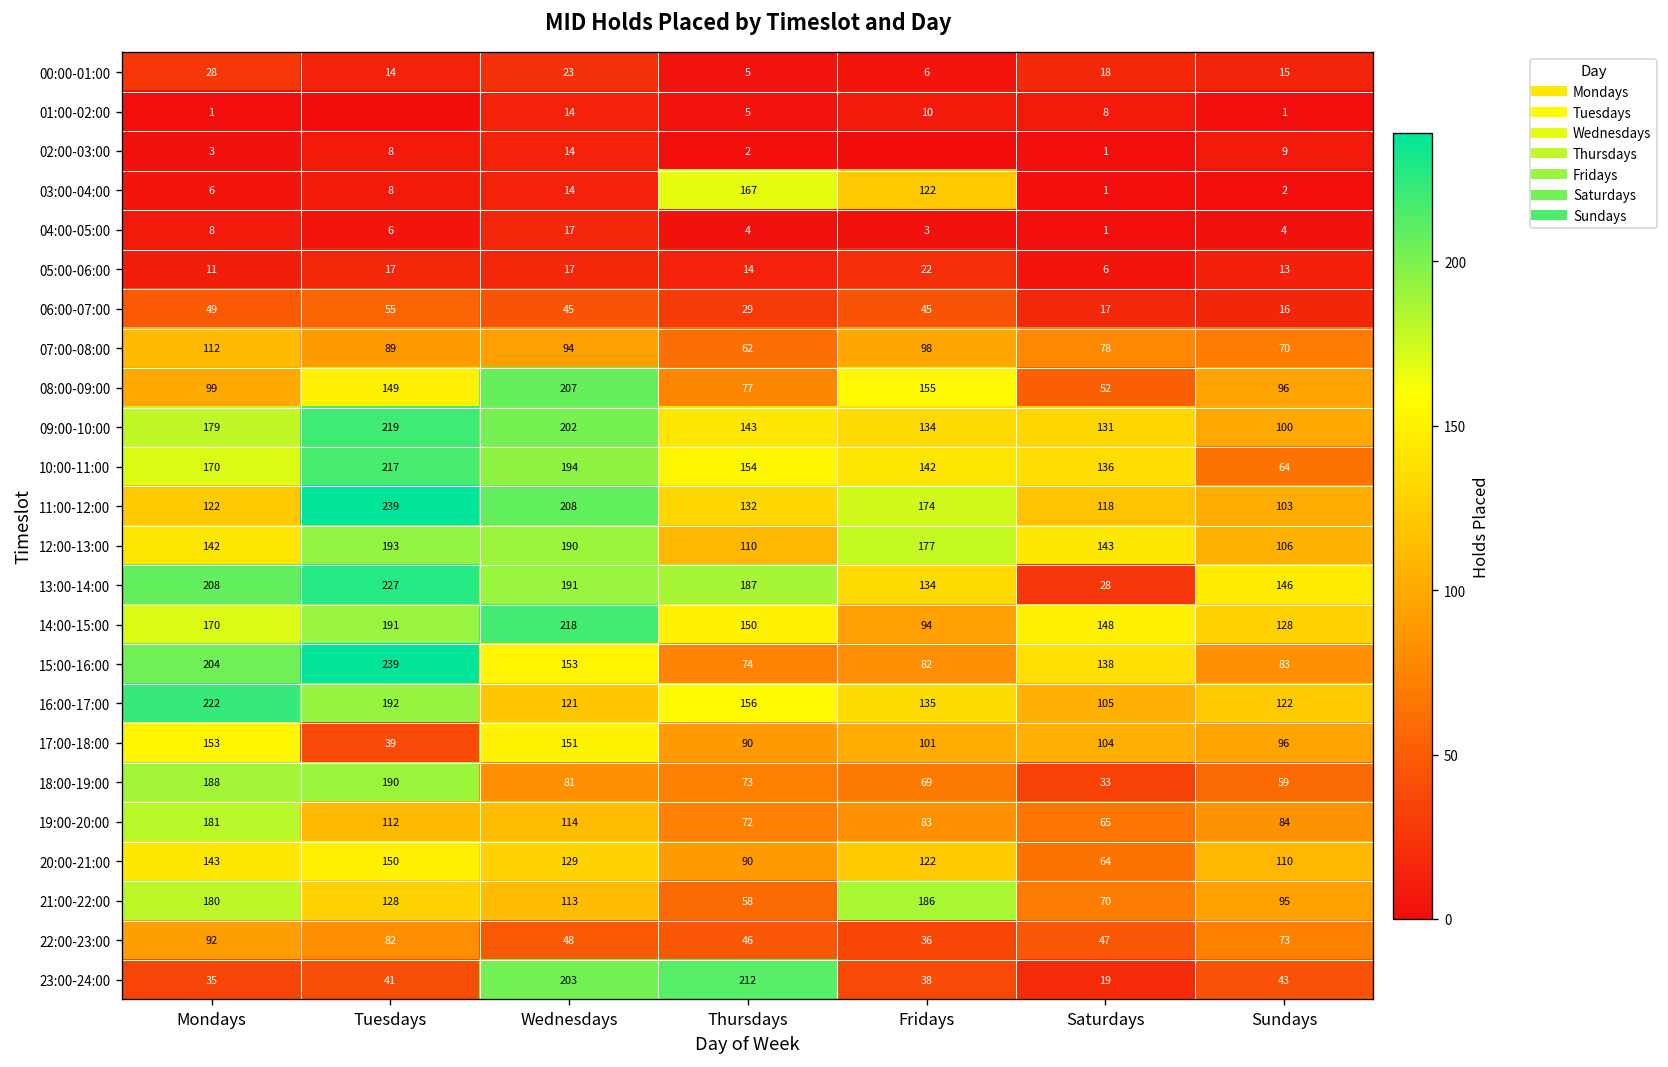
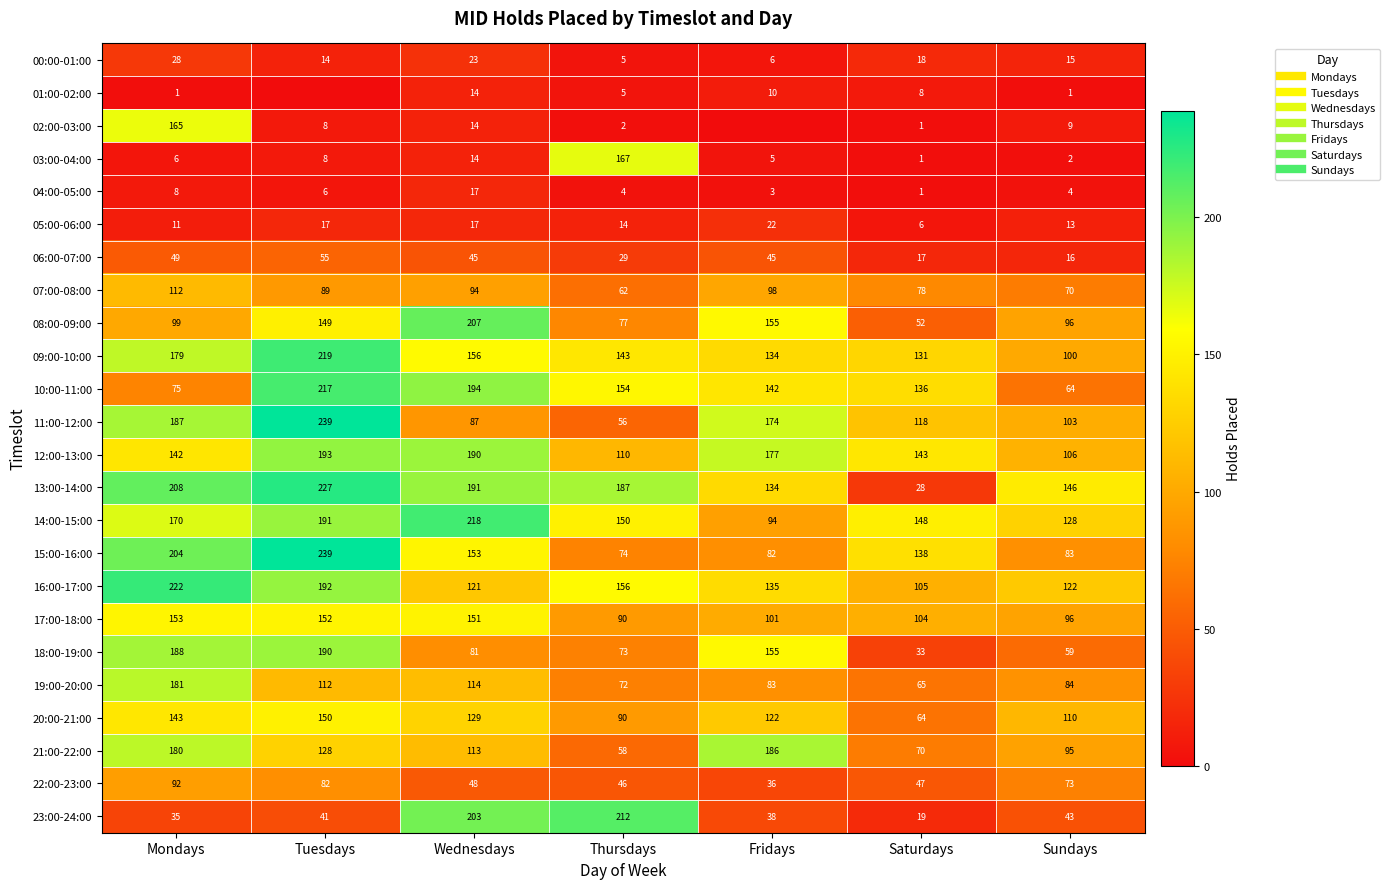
  {
    "00:00-01:00": {
      "Mondays": 28,
      "Tuesdays": 14,
      "Wednesdays": 23,
      "Thursdays": 5,
      "Fridays": 6,
      "Saturdays": 18,
      "Sundays": 15
    },
    "01:00-02:00": {
      "Mondays": 1,
      "Wednesdays": 14,
      "Thursdays": 5,
      "Fridays": 10,
      "Saturdays": 8,
      "Sundays": 1
    },
    "02:00-03:00": {
-     "Mondays": 3,
+     "Mondays": 165,
      "Tuesdays": 8,
      "Wednesdays": 14,
      "Thursdays": 2,
      "Saturdays": 1,
      "Sundays": 9
    },
    "03:00-04:00": {
      "Mondays": 6,
      "Tuesdays": 8,
      "Wednesdays": 14,
      "Thursdays": 167,
-     "Fridays": 122,
+     "Fridays": 5,
      "Saturdays": 1,
      "Sundays": 2
    },
    "04:00-05:00": {
      "Mondays": 8,
      "Tuesdays": 6,
      "Wednesdays": 17,
      "Thursdays": 4,
      "Fridays": 3,
      "Saturdays": 1,
      "Sundays": 4
    },
    "05:00-06:00": {
      "Mondays": 11,
      "Tuesdays": 17,
      "Wednesdays": 17,
      "Thursdays": 14,
      "Fridays": 22,
      "Saturdays": 6,
      "Sundays": 13
    },
    "06:00-07:00": {
      "Mondays": 49,
      "Tuesdays": 55,
      "Wednesdays": 45,
      "Thursdays": 29,
      "Fridays": 45,
      "Saturdays": 17,
      "Sundays": 16
    },
    "07:00-08:00": {
      "Mondays": 112,
      "Tuesdays": 89,
      "Wednesdays": 94,
      "Thursdays": 62,
      "Fridays": 98,
      "Saturdays": 78,
      "Sundays": 70
    },
    "08:00-09:00": {
      "Mondays": 99,
      "Tuesdays": 149,
      "Wednesdays": 207,
      "Thursdays": 77,
      "Fridays": 155,
      "Saturdays": 52,
      "Sundays": 96
    },
    "09:00-10:00": {
      "Mondays": 179,
      "Tuesdays": 219,
-     "Wednesdays": 202,
+     "Wednesdays": 156,
      "Thursdays": 143,
      "Fridays": 134,
      "Saturdays": 131,
      "Sundays": 100
    },
    "10:00-11:00": {
-     "Mondays": 170,
+     "Mondays": 75,
      "Tuesdays": 217,
      "Wednesdays": 194,
      "Thursdays": 154,
      "Fridays": 142,
      "Saturdays": 136,
      "Sundays": 64
    },
    "11:00-12:00": {
-     "Mondays": 122,
+     "Mondays": 187,
      "Tuesdays": 239,
-     "Wednesdays": 208,
-     "Thursdays": 132,
+     "Wednesdays": 87,
+     "Thursdays": 56,
      "Fridays": 174,
      "Saturdays": 118,
      "Sundays": 103
    },
    "12:00-13:00": {
      "Mondays": 142,
      "Tuesdays": 193,
      "Wednesdays": 190,
      "Thursdays": 110,
      "Fridays": 177,
      "Saturdays": 143,
      "Sundays": 106
    },
    "13:00-14:00": {
      "Mondays": 208,
      "Tuesdays": 227,
      "Wednesdays": 191,
      "Thursdays": 187,
      "Fridays": 134,
      "Saturdays": 28,
      "Sundays": 146
    },
    "14:00-15:00": {
      "Mondays": 170,
      "Tuesdays": 191,
      "Wednesdays": 218,
      "Thursdays": 150,
      "Fridays": 94,
      "Saturdays": 148,
      "Sundays": 128
    },
    "15:00-16:00": {
      "Mondays": 204,
      "Tuesdays": 239,
      "Wednesdays": 153,
      "Thursdays": 74,
      "Fridays": 82,
      "Saturdays": 138,
      "Sundays": 83
    },
    "16:00-17:00": {
      "Mondays": 222,
      "Tuesdays": 192,
      "Wednesdays": 121,
      "Thursdays": 156,
      "Fridays": 135,
      "Saturdays": 105,
      "Sundays": 122
    },
    "17:00-18:00": {
      "Mondays": 153,
-     "Tuesdays": 39,
+     "Tuesdays": 152,
      "Wednesdays": 151,
      "Thursdays": 90,
      "Fridays": 101,
      "Saturdays": 104,
      "Sundays": 96
    },
    "18:00-19:00": {
      "Mondays": 188,
      "Tuesdays": 190,
      "Wednesdays": 81,
      "Thursdays": 73,
-     "Fridays": 69,
+     "Fridays": 155,
      "Saturdays": 33,
      "Sundays": 59
    },
    "19:00-20:00": {
      "Mondays": 181,
      "Tuesdays": 112,
      "Wednesdays": 114,
      "Thursdays": 72,
      "Fridays": 83,
      "Saturdays": 65,
      "Sundays": 84
    },
    "20:00-21:00": {
      "Mondays": 143,
      "Tuesdays": 150,
      "Wednesdays": 129,
      "Thursdays": 90,
      "Fridays": 122,
      "Saturdays": 64,
      "Sundays": 110
    },
    "21:00-22:00": {
      "Mondays": 180,
      "Tuesdays": 128,
      "Wednesdays": 113,
      "Thursdays": 58,
      "Fridays": 186,
      "Saturdays": 70,
      "Sundays": 95
    },
    "22:00-23:00": {
      "Mondays": 92,
      "Tuesdays": 82,
      "Wednesdays": 48,
      "Thursdays": 46,
      "Fridays": 36,
      "Saturdays": 47,
      "Sundays": 73
    },
    "23:00-24:00": {
      "Mondays": 35,
      "Tuesdays": 41,
      "Wednesdays": 203,
      "Thursdays": 212,
      "Fridays": 38,
      "Saturdays": 19,
      "Sundays": 43
    }
  }
